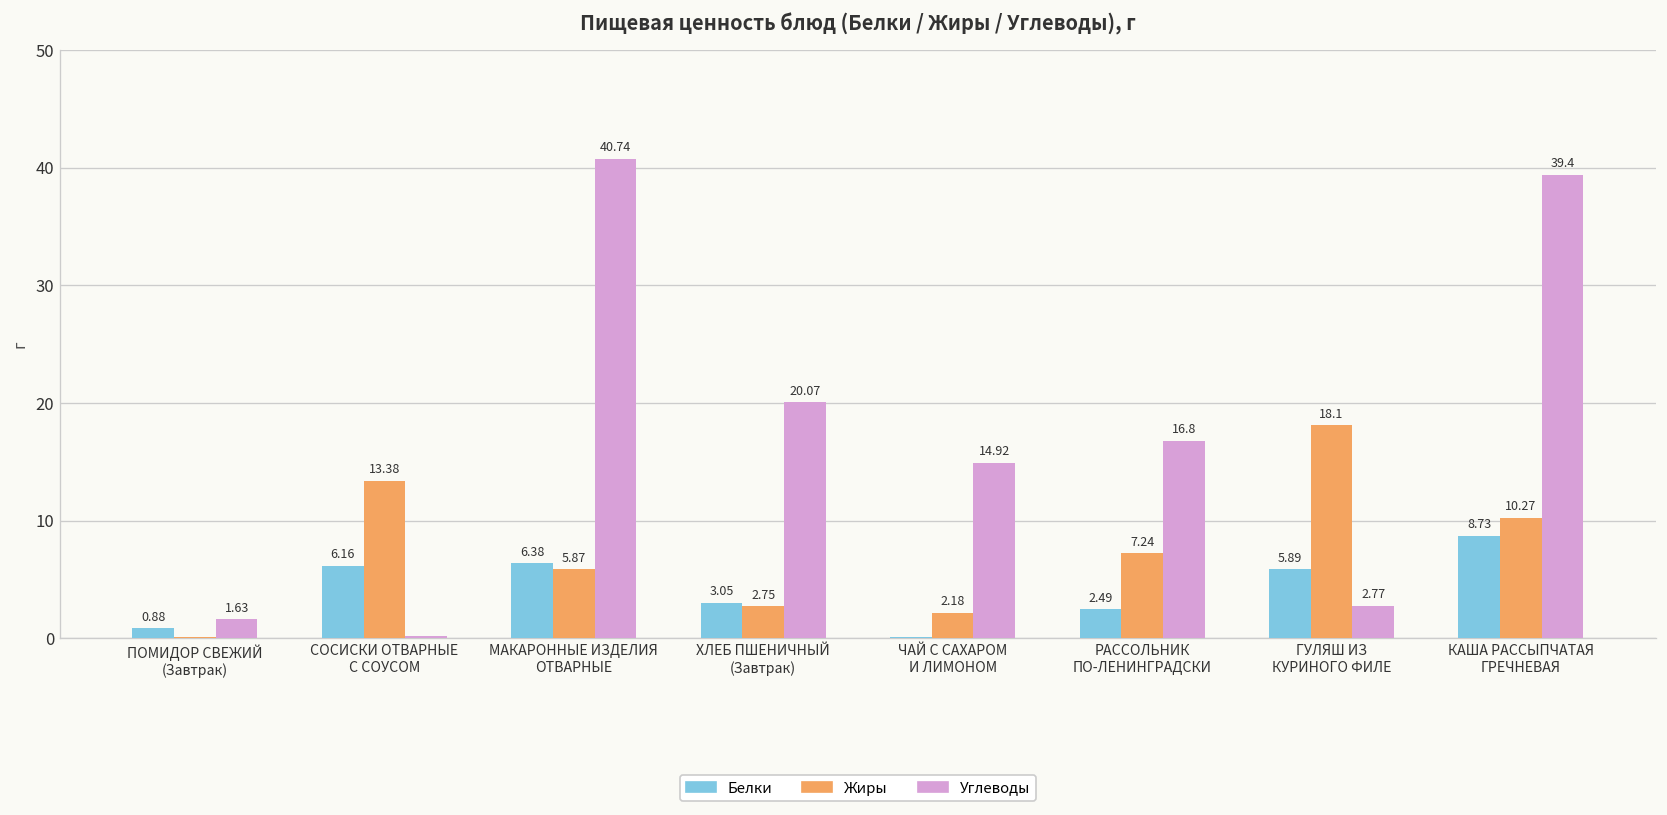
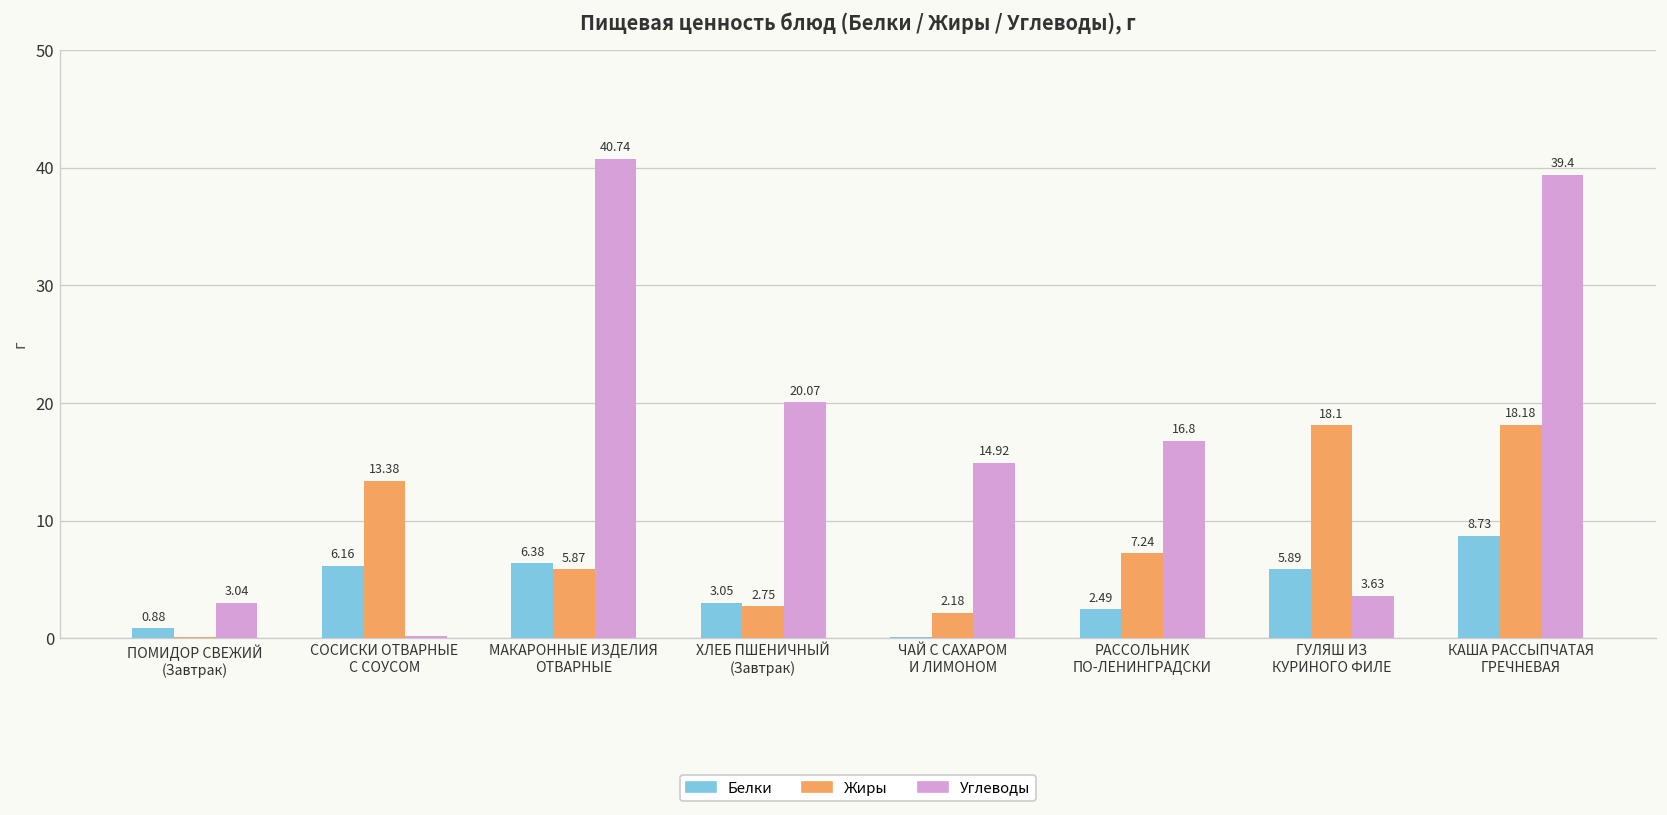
  {
    "Белки": {
      "ПОМИДОР СВЕЖИЙ (Завтрак)": 0.88,
      "СОСИСКИ ОТВАРНЫЕ С СОУСОМ": 6.16,
      "МАКАРОННЫЕ ИЗДЕЛИЯ ОТВАРНЫЕ": 6.38,
      "ХЛЕБ ПШЕНИЧНЫЙ (Завтрак)": 3.05,
      "РАССОЛЬНИК ПО-ЛЕНИНГРАДСКИ": 2.49,
      "ГУЛЯШ ИЗ КУРИНОГО ФИЛЕ": 5.89,
      "КАША РАССЫПЧАТАЯ ГРЕЧНЕВАЯ": 8.73
    },
    "Жиры": {
      "СОСИСКИ ОТВАРНЫЕ С СОУСОМ": 13.38,
      "МАКАРОННЫЕ ИЗДЕЛИЯ ОТВАРНЫЕ": 5.87,
      "ХЛЕБ ПШЕНИЧНЫЙ (Завтрак)": 2.75,
      "ЧАЙ С САХАРОМ И ЛИМОНОМ": 2.18,
      "РАССОЛЬНИК ПО-ЛЕНИНГРАДСКИ": 7.24,
      "ГУЛЯШ ИЗ КУРИНОГО ФИЛЕ": 18.1,
-     "КАША РАССЫПЧАТАЯ ГРЕЧНЕВАЯ": 10.27
+     "КАША РАССЫПЧАТАЯ ГРЕЧНЕВАЯ": 18.18
    },
    "Углеводы": {
-     "ПОМИДОР СВЕЖИЙ (Завтрак)": 1.63,
+     "ПОМИДОР СВЕЖИЙ (Завтрак)": 3.04,
      "МАКАРОННЫЕ ИЗДЕЛИЯ ОТВАРНЫЕ": 40.74,
      "ХЛЕБ ПШЕНИЧНЫЙ (Завтрак)": 20.07,
      "ЧАЙ С САХАРОМ И ЛИМОНОМ": 14.92,
      "РАССОЛЬНИК ПО-ЛЕНИНГРАДСКИ": 16.8,
-     "ГУЛЯШ ИЗ КУРИНОГО ФИЛЕ": 2.77,
+     "ГУЛЯШ ИЗ КУРИНОГО ФИЛЕ": 3.63,
      "КАША РАССЫПЧАТАЯ ГРЕЧНЕВАЯ": 39.4
    }
  }
